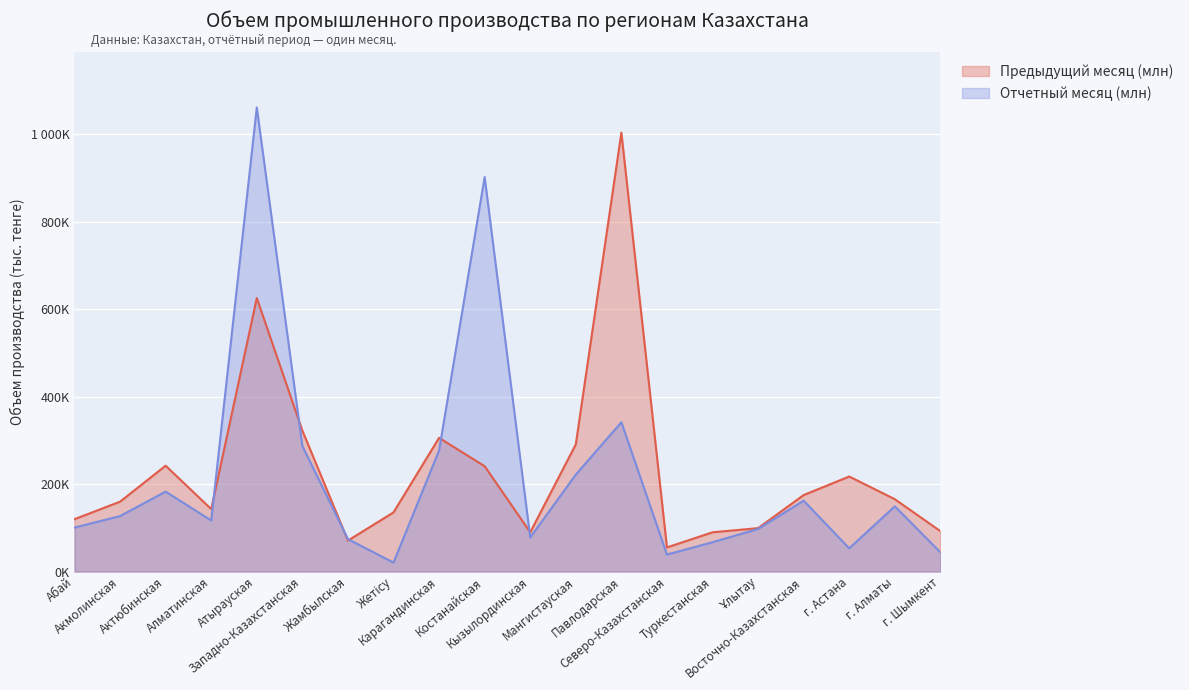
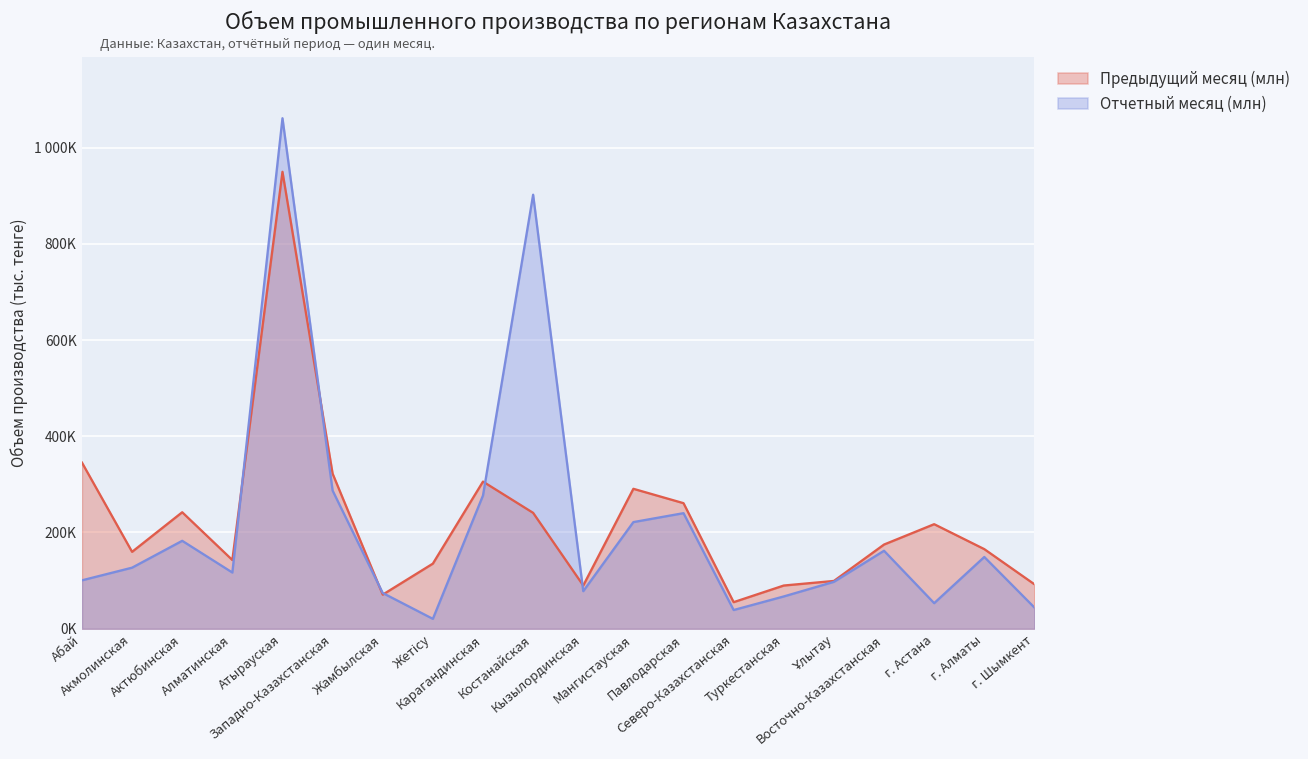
  {
    "Предыдущий месяц (млн)": {
-     "Абай": 120000,
+     "Абай": 350000,
      "Акмолинская": 160000,
      "Актюбинская": 240000,
      "Алматинская": 140000,
-     "Атырауская": 630000,
+     "Атырауская": 950000,
      "Западно-Казахстанская": 320000,
      "Жетісу": 140000,
      "Карагандинская": 310000,
      "Костанайская": 240000,
      "Кызылординская": 90000,
      "Мангистауская": 290000,
-     "Павлодарская": 1000000,
+     "Павлодарская": 260000,
      "Северо-Казахстанская": 60000,
      "Туркестанская": 90000,
      "Восточно-Казахстанская": 170000,
      "г. Астана": 220000,
      "г. Алматы": 170000,
      "г. Шымкент": 90000
    },
    "Отчетный месяц (млн)": {
      "Абай": 100000,
      "Акмолинская": 130000,
      "Актюбинская": 180000,
      "Алматинская": 120000,
      "Атырауская": 1060000,
      "Западно-Казахстанская": 290000,
      "Жетісу": 20000,
      "Карагандинская": 280000,
      "Костанайская": 900000,
      "Кызылординская": 80000,
      "Мангистауская": 220000,
-     "Павлодарская": 340000,
+     "Павлодарская": 240000,
      "Северо-Казахстанская": 40000,
      "Туркестанская": 70000,
      "Восточно-Казахстанская": 160000,
      "г. Астана": 50000,
      "г. Алматы": 150000,
      "г. Шымкент": 40000
    }
  }
